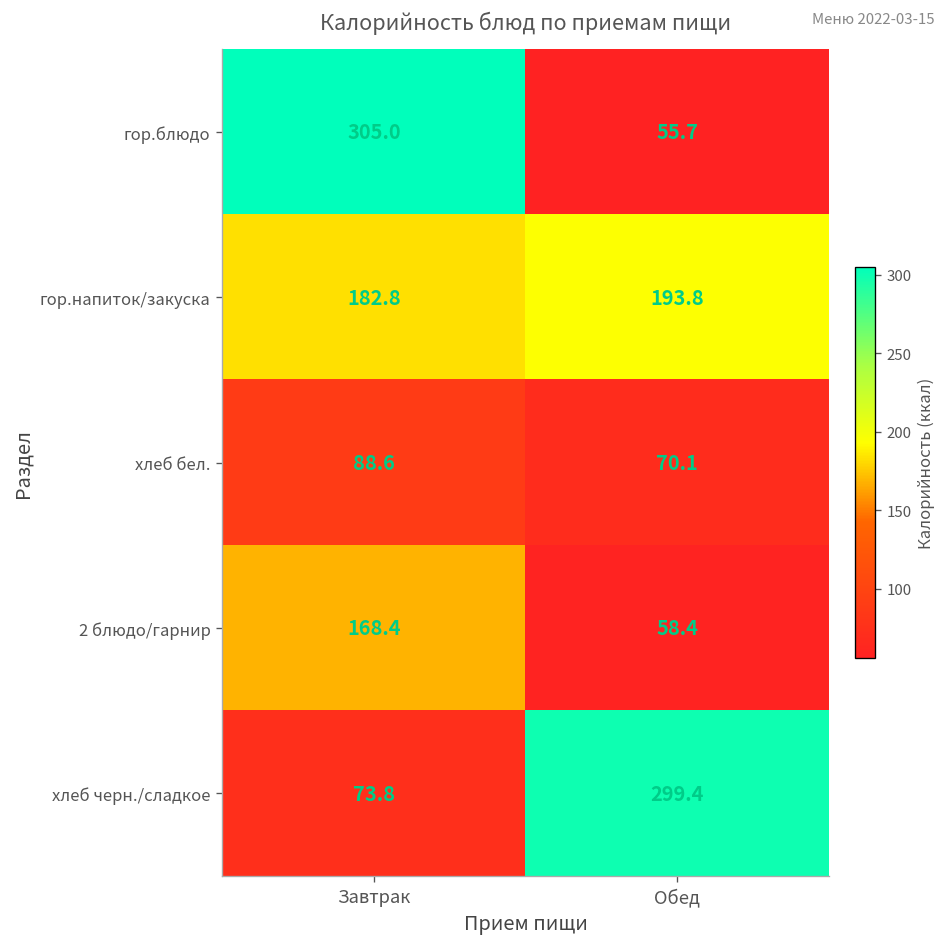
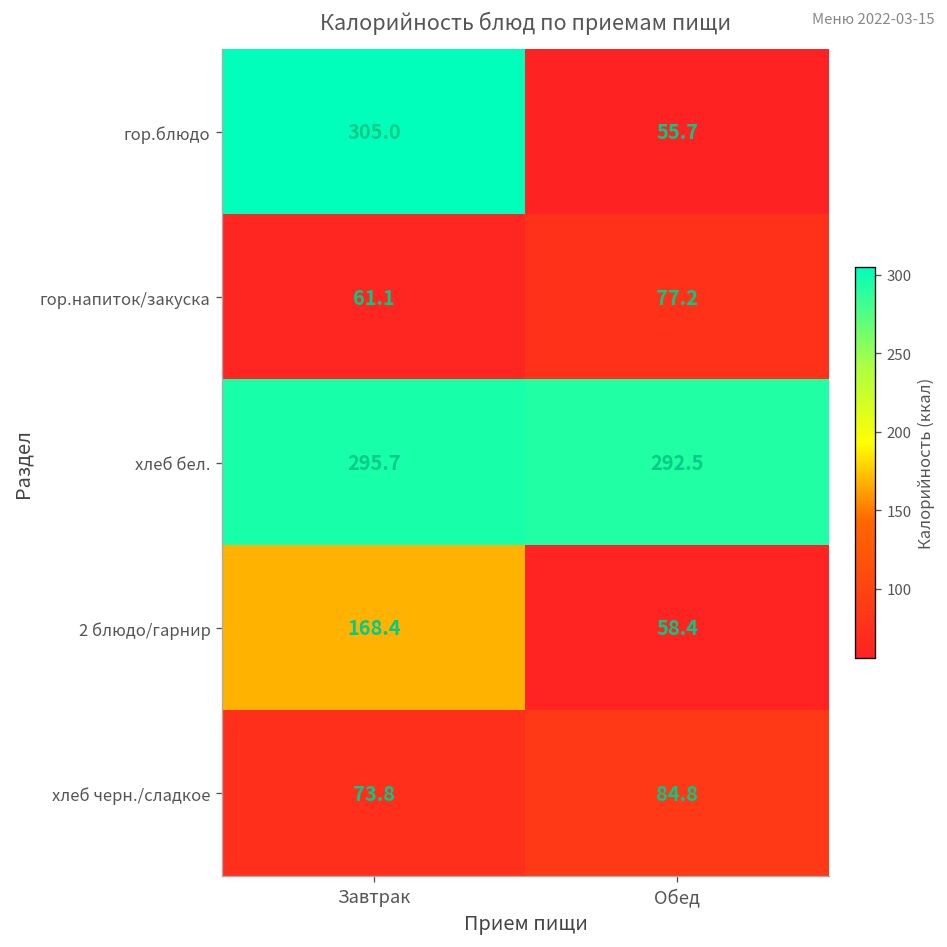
  {
    "гор.блюдо": {
      "Завтрак": 305.0,
      "Обед": 55.7
    },
    "гор.напиток/закуска": {
-     "Завтрак": 182.8,
-     "Обед": 193.8
+     "Завтрак": 61.1,
+     "Обед": 77.2
    },
    "хлеб бел.": {
-     "Завтрак": 88.6,
-     "Обед": 70.1
+     "Завтрак": 295.7,
+     "Обед": 292.5
    },
    "2 блюдо/гарнир": {
      "Завтрак": 168.4,
      "Обед": 58.4
    },
    "хлеб черн./сладкое": {
      "Завтрак": 73.8,
-     "Обед": 299.4
+     "Обед": 84.8
    }
  }
